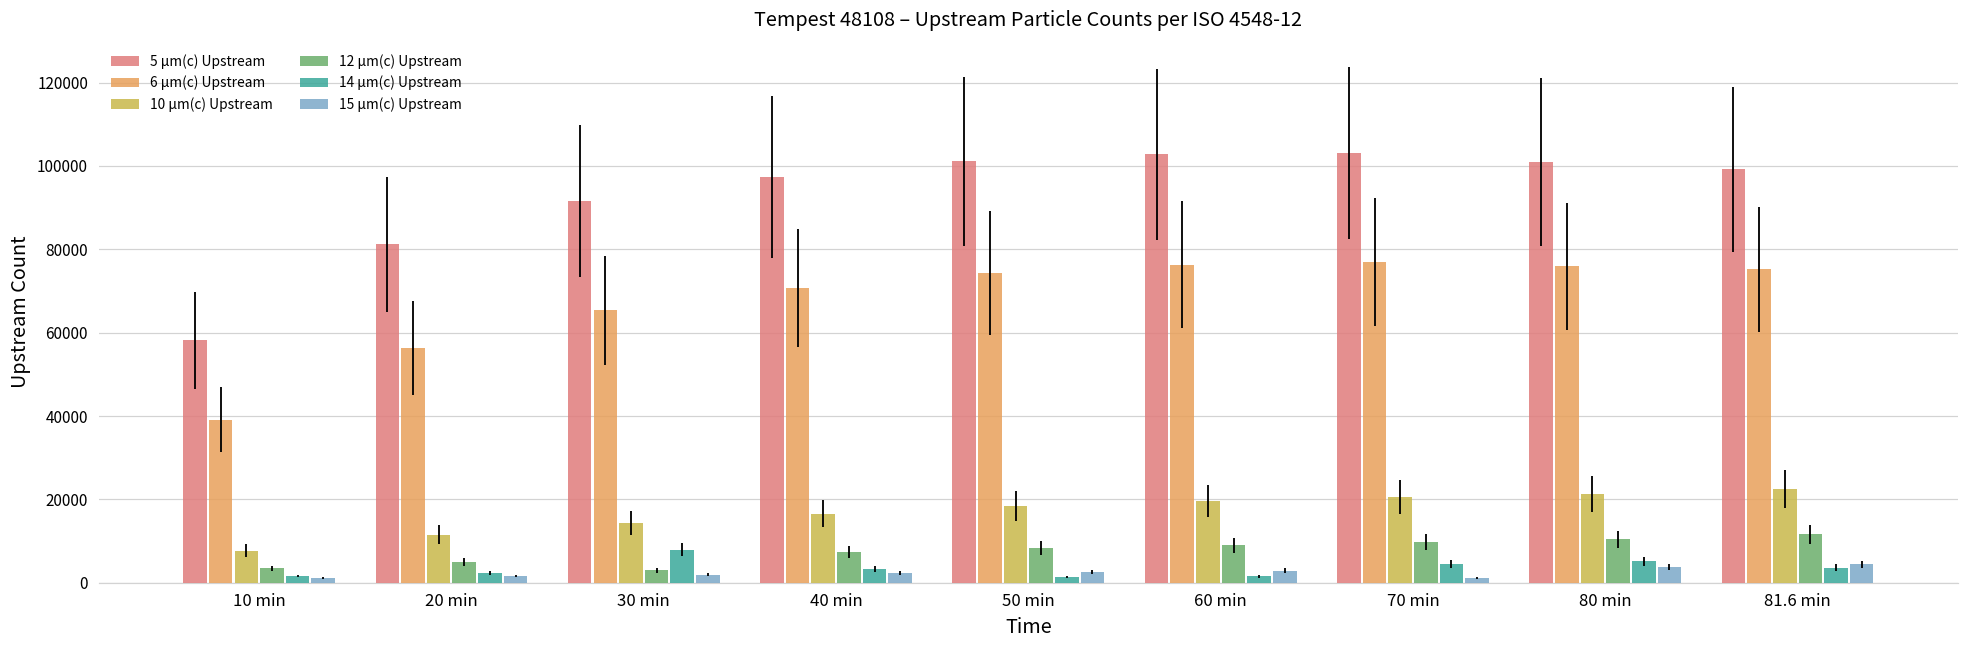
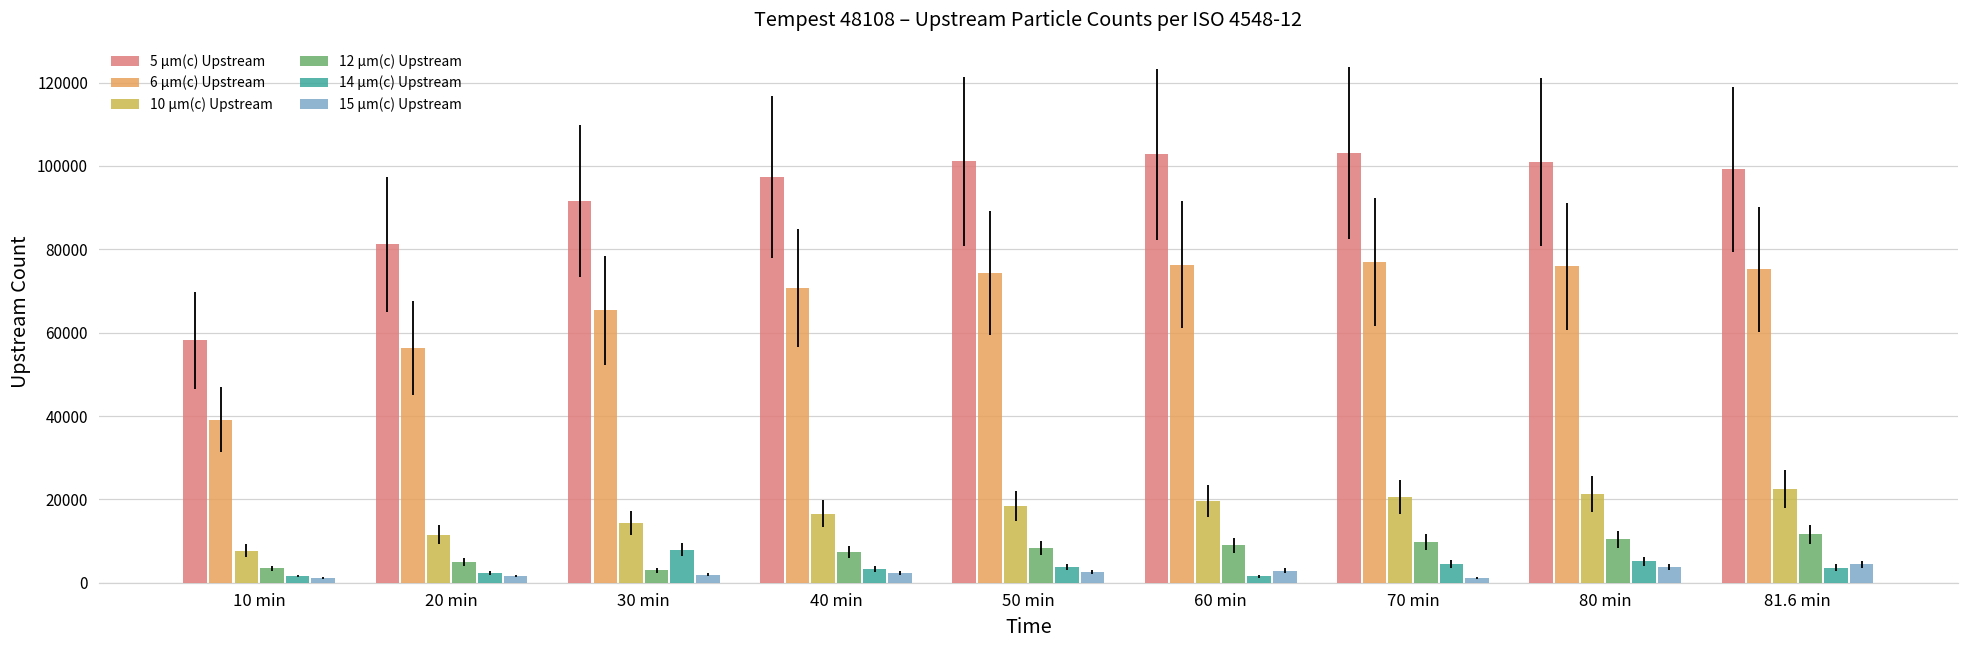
  {
    "12 µm(c) Upstream": {
      "10 min": 3000,
      "20 min": 5000,
      "30 min": 3000,
      "40 min": 7000,
      "50 min": 8000,
      "60 min": 9000,
      "70 min": 10000,
      "80 min": 10000,
      "81.6 min": 12000
    },
    "14 µm(c) Upstream": {
      "10 min": 2000,
      "20 min": 2000,
      "30 min": 8000,
      "40 min": 3000,
-     "50 min": 1000,
+     "50 min": 4000,
      "60 min": 2000,
      "70 min": 5000,
      "80 min": 5000,
      "81.6 min": 4000
    },
    "15 µm(c) Upstream": {
      "10 min": 1000,
      "20 min": 2000,
      "30 min": 2000,
      "40 min": 2000,
      "50 min": 3000,
      "60 min": 3000,
      "70 min": 1000,
      "80 min": 4000,
      "81.6 min": 4000
    }
  }
